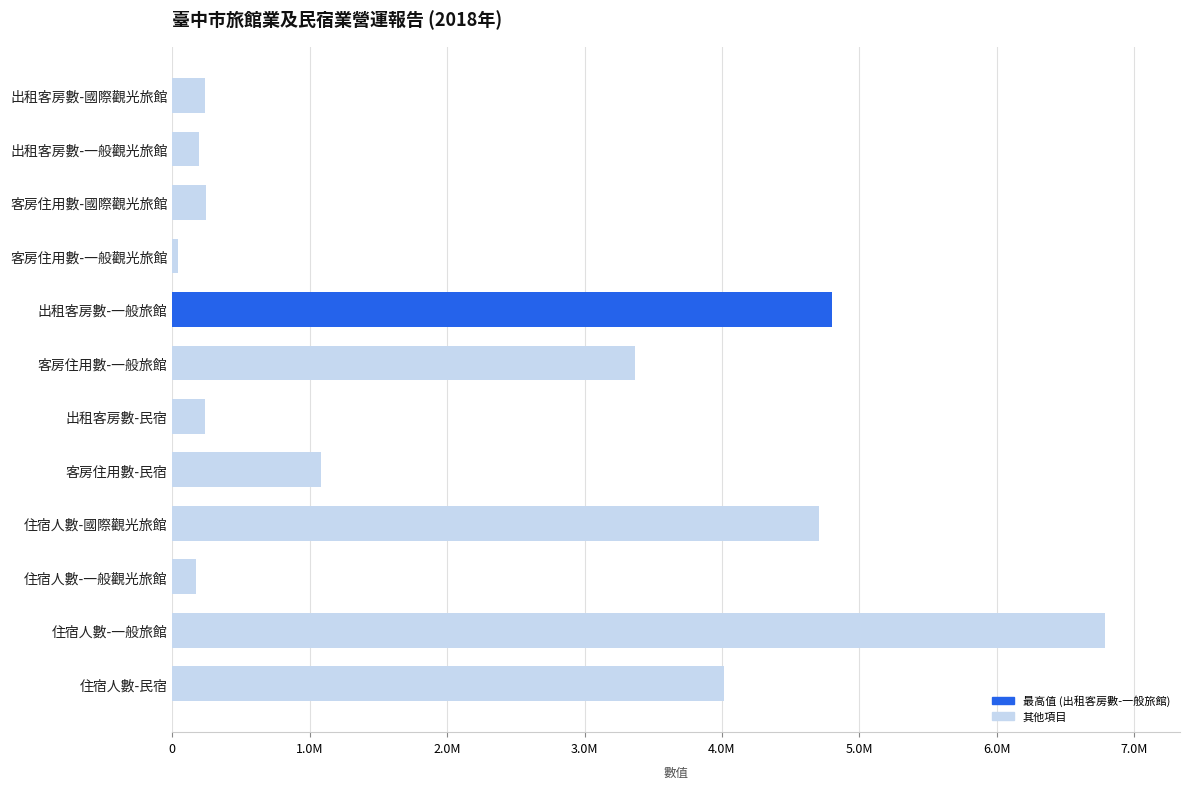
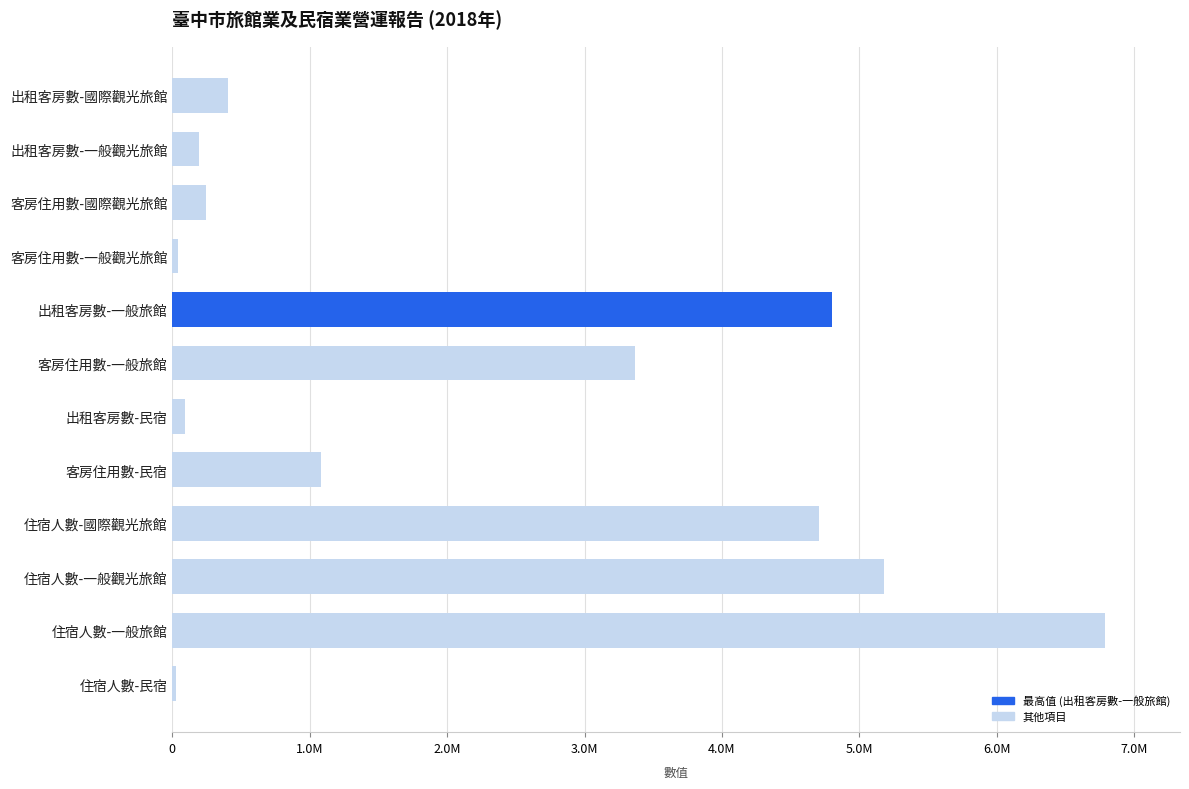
  {
-   "出租客房數-國際觀光旅館": 240000,
+   "出租客房數-國際觀光旅館": 410000,
    "出租客房數-一般觀光旅館": 190000,
    "客房住用數-國際觀光旅館": 250000,
    "客房住用數-一般觀光旅館": 40000,
    "出租客房數-一般旅館": 4800000,
    "客房住用數-一般旅館": 3370000,
-   "出租客房數-民宿": 240000,
+   "出租客房數-民宿": 90000,
    "客房住用數-民宿": 1080000,
    "住宿人數-國際觀光旅館": 4700000,
-   "住宿人數-一般觀光旅館": 170000,
+   "住宿人數-一般觀光旅館": 5180000,
    "住宿人數-一般旅館": 6790000,
-   "住宿人數-民宿": 4010000
+   "住宿人數-民宿": 30000
  }
